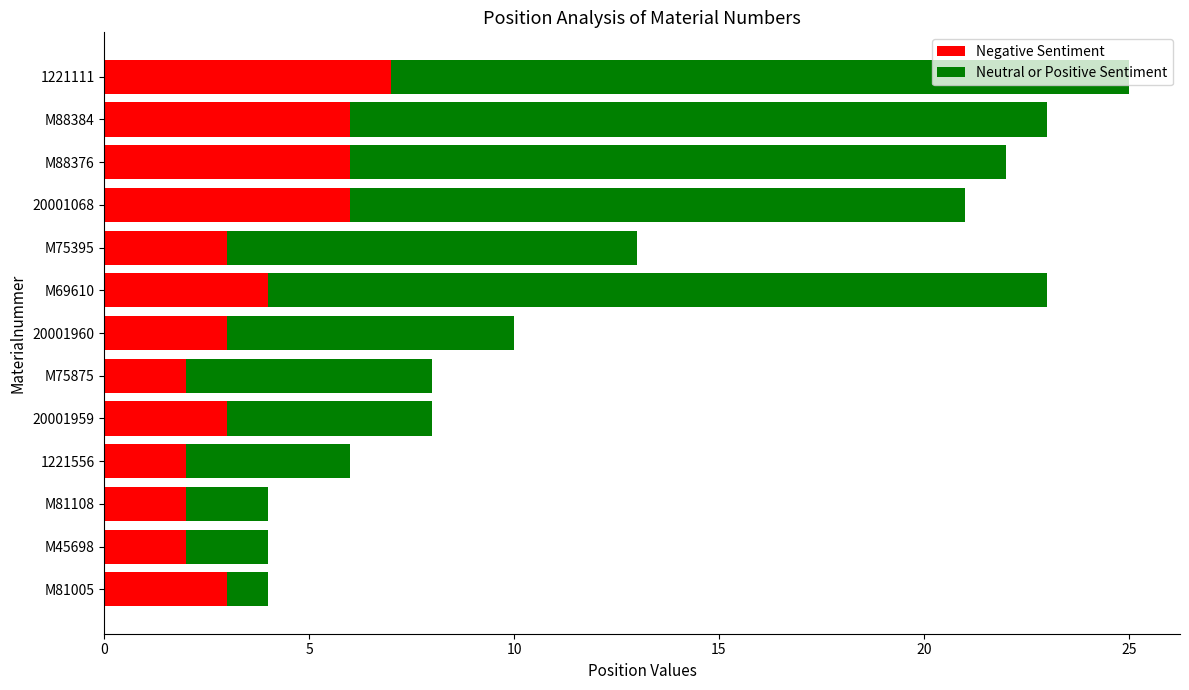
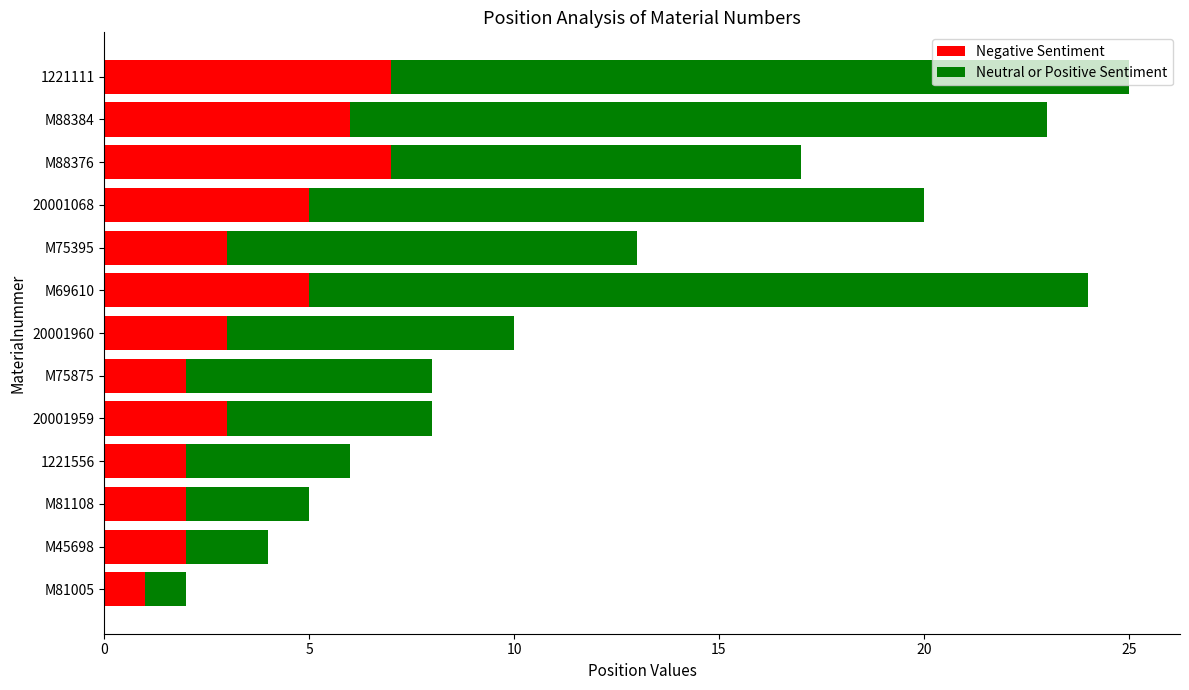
  {
    "Negative Sentiment": {
      "1221111": 7,
      "M88384": 6,
-     "M88376": 6,
-     "20001068": 6,
+     "M88376": 7,
+     "20001068": 5,
      "M75395": 3,
-     "M69610": 4,
+     "M69610": 5,
      "20001960": 3,
      "M75875": 2,
      "20001959": 3,
      "1221556": 2,
      "M81108": 2,
      "M45698": 2,
-     "M81005": 3
+     "M81005": 1
    },
    "Neutral or Positive Sentiment": {
      "M88384": 17,
-     "M88376": 16,
+     "M88376": 10,
      "20001068": 15,
      "M75395": 10,
      "M69610": 19,
      "20001960": 7,
      "M75875": 6,
      "20001959": 5,
      "1221556": 4,
-     "M81108": 2,
+     "M81108": 3,
      "M45698": 2,
      "M81005": 1
    }
  }
